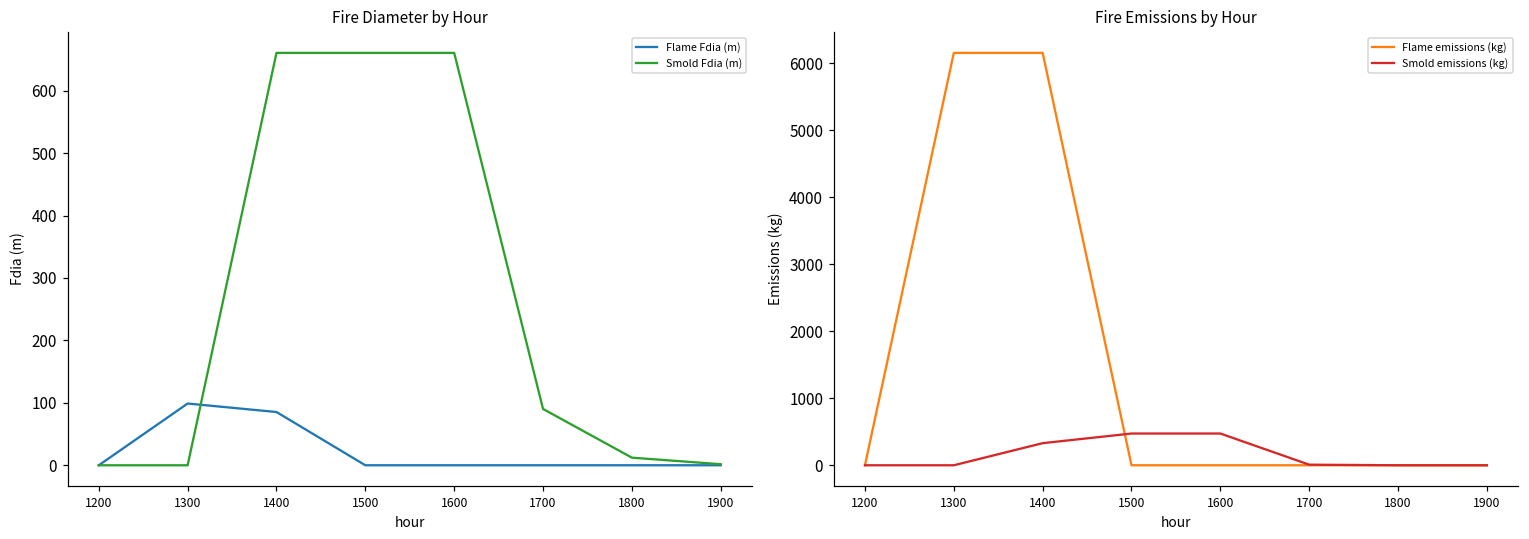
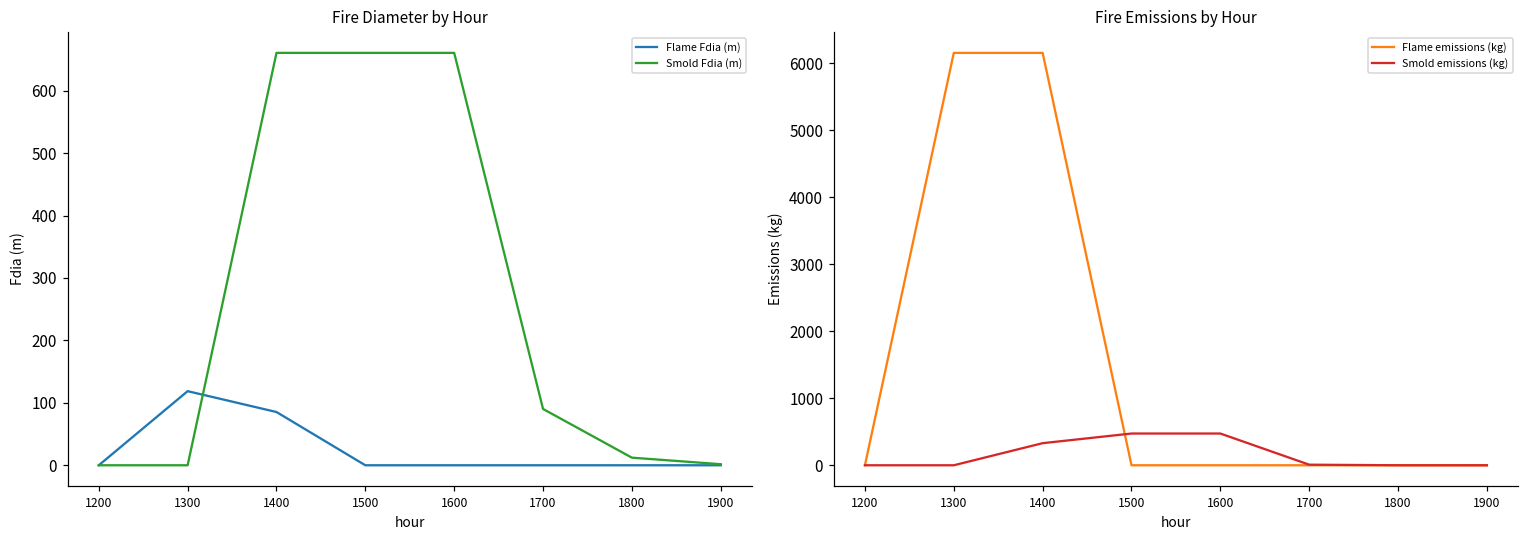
  {
    "Fire Diameter by Hour": {
      "Flame Fdia (m)": {
-       "1300": 100,
+       "1300": 120,
        "1400": 90,
        "1500": 0,
        "1600": 0,
        "1700": 0,
        "1800": 0
      },
      "Smold Fdia (m)": {
        "1300": 0,
        "1400": 660,
        "1500": 660,
        "1600": 660,
        "1700": 90,
        "1800": 10
      }
    },
    "Fire Emissions by Hour": {
      "Flame emissions (kg)": {
        "1300": 6200,
        "1400": 6200,
        "1500": 0,
        "1600": 0
      },
      "Smold emissions (kg)": {
        "1300": 0,
        "1400": 300,
        "1500": 500,
        "1600": 500
      }
    }
  }
